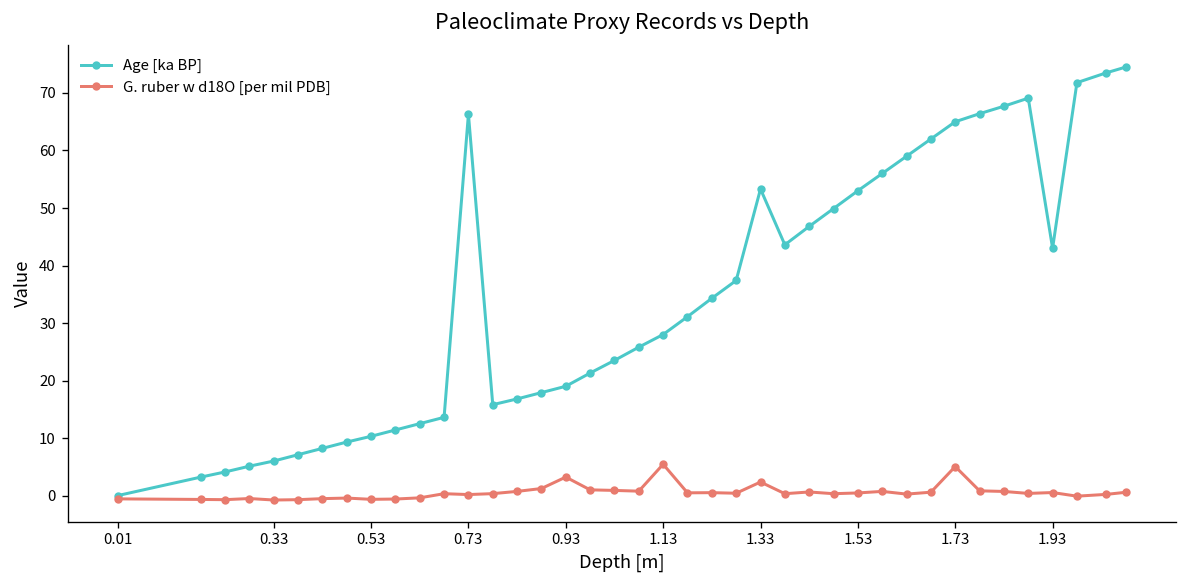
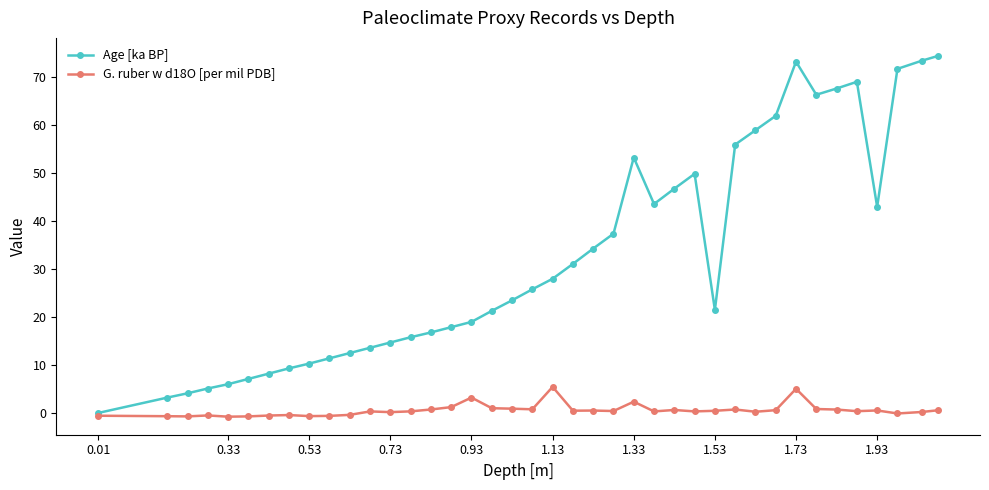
  {
    "Age [ka BP]": {
      "0.01": 0,
      "0.33": 6,
      "0.53": 10,
-     "0.73": 66,
+     "0.73": 15,
      "0.93": 19,
      "1.13": 28,
      "1.33": 53,
-     "1.53": 53,
-     "1.73": 65,
+     "1.53": 22,
+     "1.73": 73,
      "1.93": 43
    },
    "G. ruber w d18O [per mil PDB]": {
      "0.01": -1,
      "0.33": -1,
      "0.53": -1,
      "0.73": 0,
      "0.93": 3,
      "1.13": 5,
      "1.33": 2,
      "1.53": 0,
      "1.73": 5,
      "1.93": 1
    }
  }
